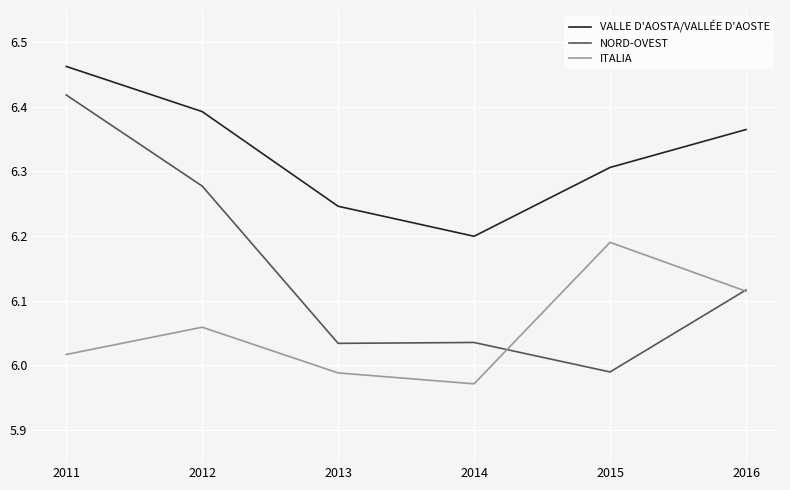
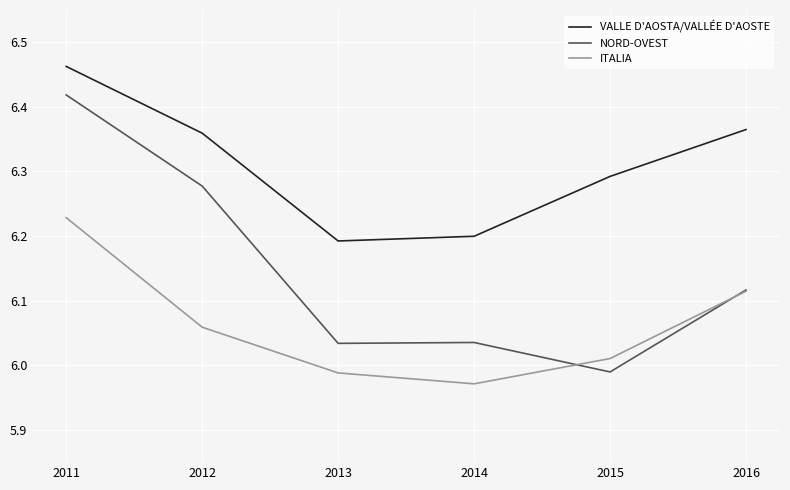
  {
    "VALLE D'AOSTA/VALLÉE D'AOSTE": {
      "2011": 6.46,
-     "2012": 6.39,
-     "2013": 6.25,
+     "2012": 6.36,
+     "2013": 6.19,
      "2014": 6.20,
-     "2015": 6.31,
+     "2015": 6.29,
      "2016": 6.36
    },
    "NORD-OVEST": {
      "2011": 6.42,
      "2012": 6.28,
      "2013": 6.03,
      "2014": 6.04,
      "2015": 5.99
    },
    "ITALIA": {
-     "2011": 6.02,
+     "2011": 6.23,
      "2012": 6.06,
      "2013": 5.99,
      "2014": 5.97,
-     "2015": 6.19
+     "2015": 6.01
    }
  }
